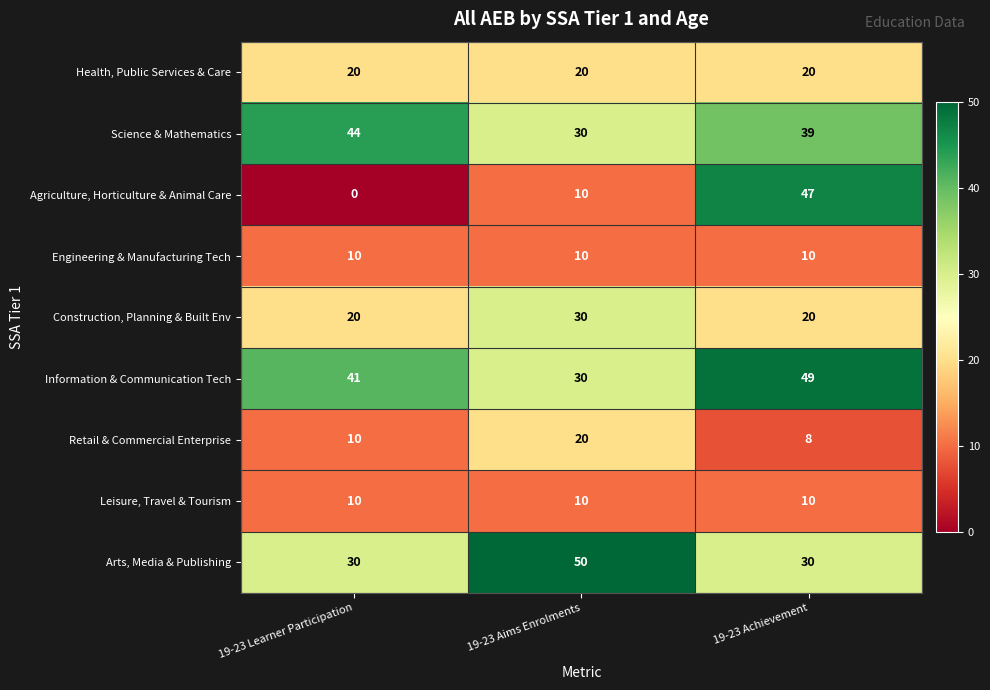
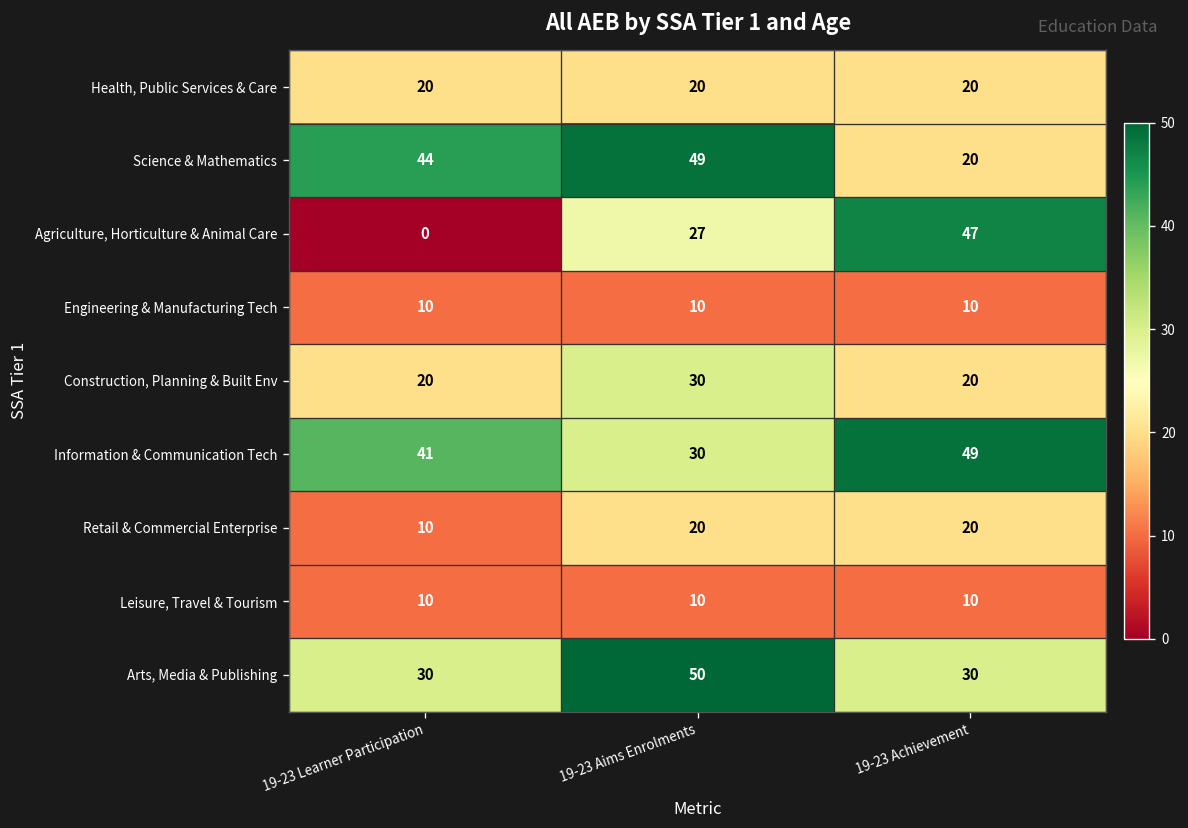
  {
    "Health, Public Services & Care": {
      "19-23 Learner Participation": 20,
      "19-23 Aims Enrolments": 20,
      "19-23 Achievement": 20
    },
    "Science & Mathematics": {
      "19-23 Learner Participation": 44,
-     "19-23 Aims Enrolments": 30,
-     "19-23 Achievement": 39
+     "19-23 Aims Enrolments": 49,
+     "19-23 Achievement": 20
    },
    "Agriculture, Horticulture & Animal Care": {
      "19-23 Learner Participation": 0,
-     "19-23 Aims Enrolments": 10,
+     "19-23 Aims Enrolments": 27,
      "19-23 Achievement": 47
    },
    "Engineering & Manufacturing Tech": {
      "19-23 Learner Participation": 10,
      "19-23 Aims Enrolments": 10,
      "19-23 Achievement": 10
    },
    "Construction, Planning & Built Env": {
      "19-23 Learner Participation": 20,
      "19-23 Aims Enrolments": 30,
      "19-23 Achievement": 20
    },
    "Information & Communication Tech": {
      "19-23 Learner Participation": 41,
      "19-23 Aims Enrolments": 30,
      "19-23 Achievement": 49
    },
    "Retail & Commercial Enterprise": {
      "19-23 Learner Participation": 10,
      "19-23 Aims Enrolments": 20,
-     "19-23 Achievement": 8
+     "19-23 Achievement": 20
    },
    "Leisure, Travel & Tourism": {
      "19-23 Learner Participation": 10,
      "19-23 Aims Enrolments": 10,
      "19-23 Achievement": 10
    },
    "Arts, Media & Publishing": {
      "19-23 Learner Participation": 30,
      "19-23 Aims Enrolments": 50,
      "19-23 Achievement": 30
    }
  }
